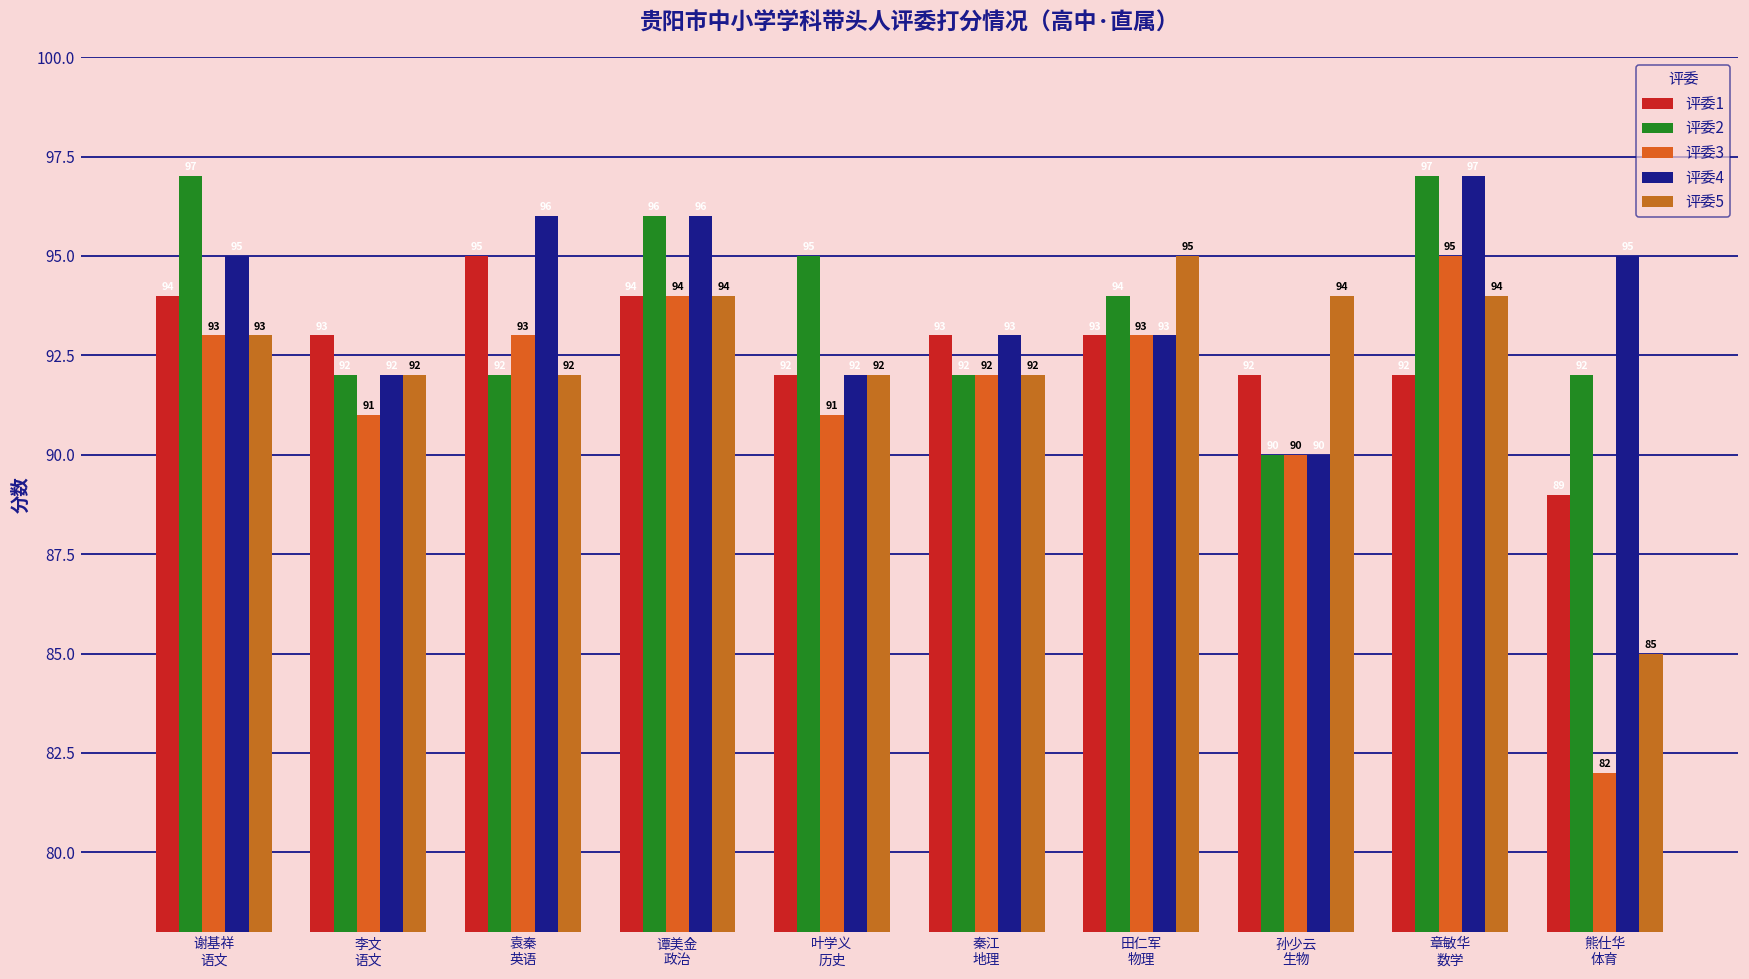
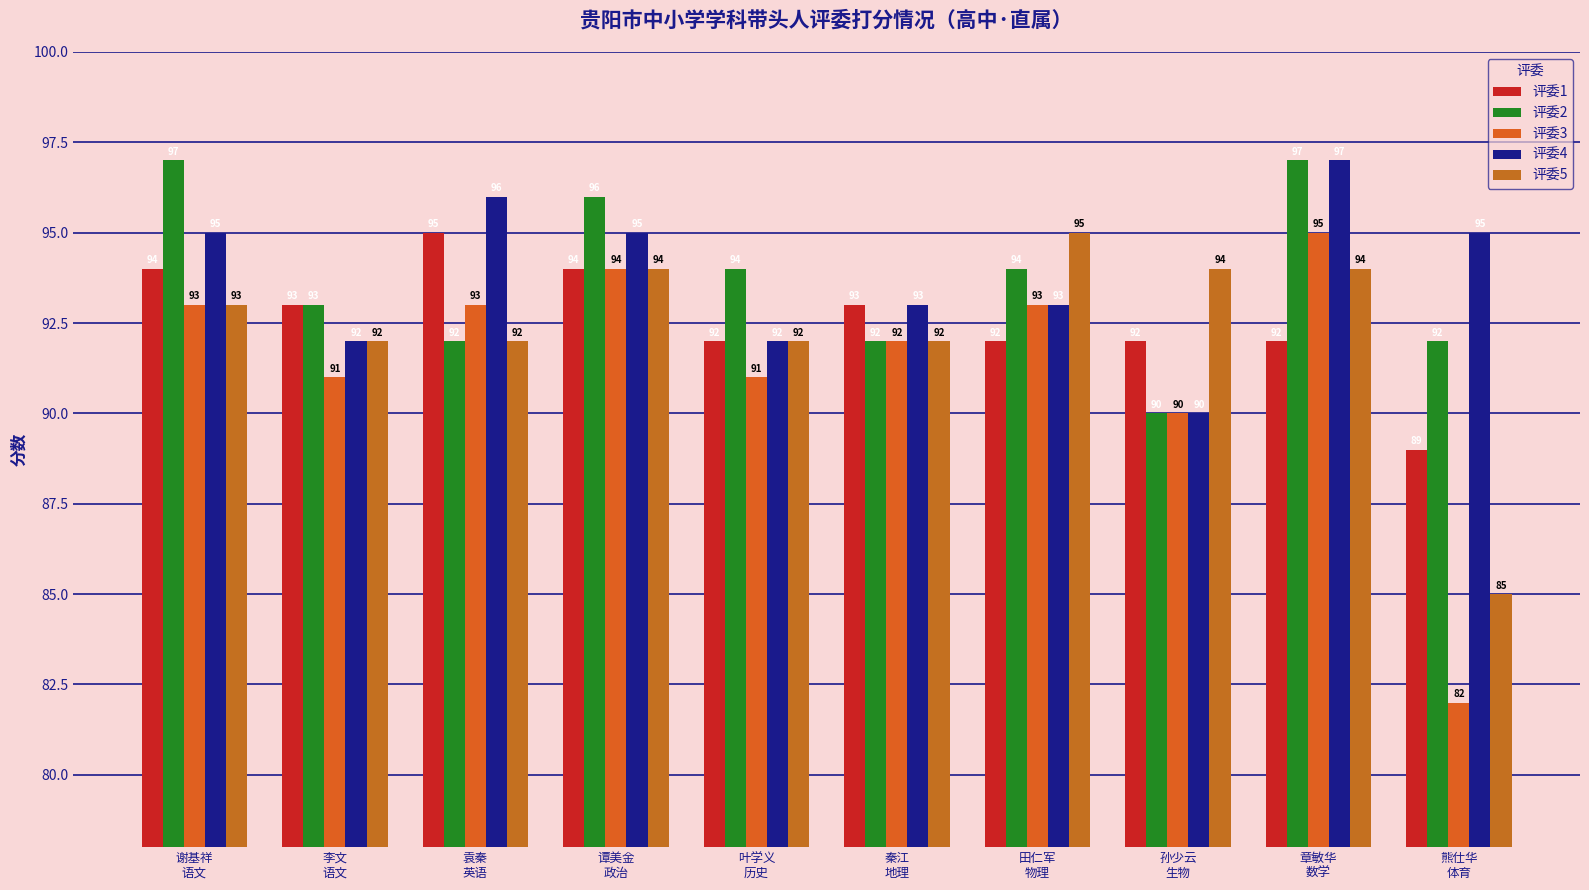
  {
    "评委1": {
      "谢基祥 语文": 94,
      "李文 语文": 93,
      "袁秦 英语": 95,
      "谭美金 政治": 94,
      "叶学义 历史": 92,
      "秦江 地理": 93,
-     "田仁军 物理": 93,
+     "田仁军 物理": 92,
      "孙少云 生物": 92,
      "章敏华 数学": 92,
      "熊仕华 体育": 89
    },
    "评委2": {
      "谢基祥 语文": 97,
-     "李文 语文": 92,
+     "李文 语文": 93,
      "袁秦 英语": 92,
      "谭美金 政治": 96,
-     "叶学义 历史": 95,
+     "叶学义 历史": 94,
      "田仁军 物理": 94,
      "章敏华 数学": 97,
      "熊仕华 体育": 92
    },
    "评委4": {
      "谢基祥 语文": 95,
      "袁秦 英语": 96,
-     "谭美金 政治": 96,
+     "谭美金 政治": 95,
      "秦江 地理": 93,
      "章敏华 数学": 97,
      "熊仕华 体育": 95
    }
  }
